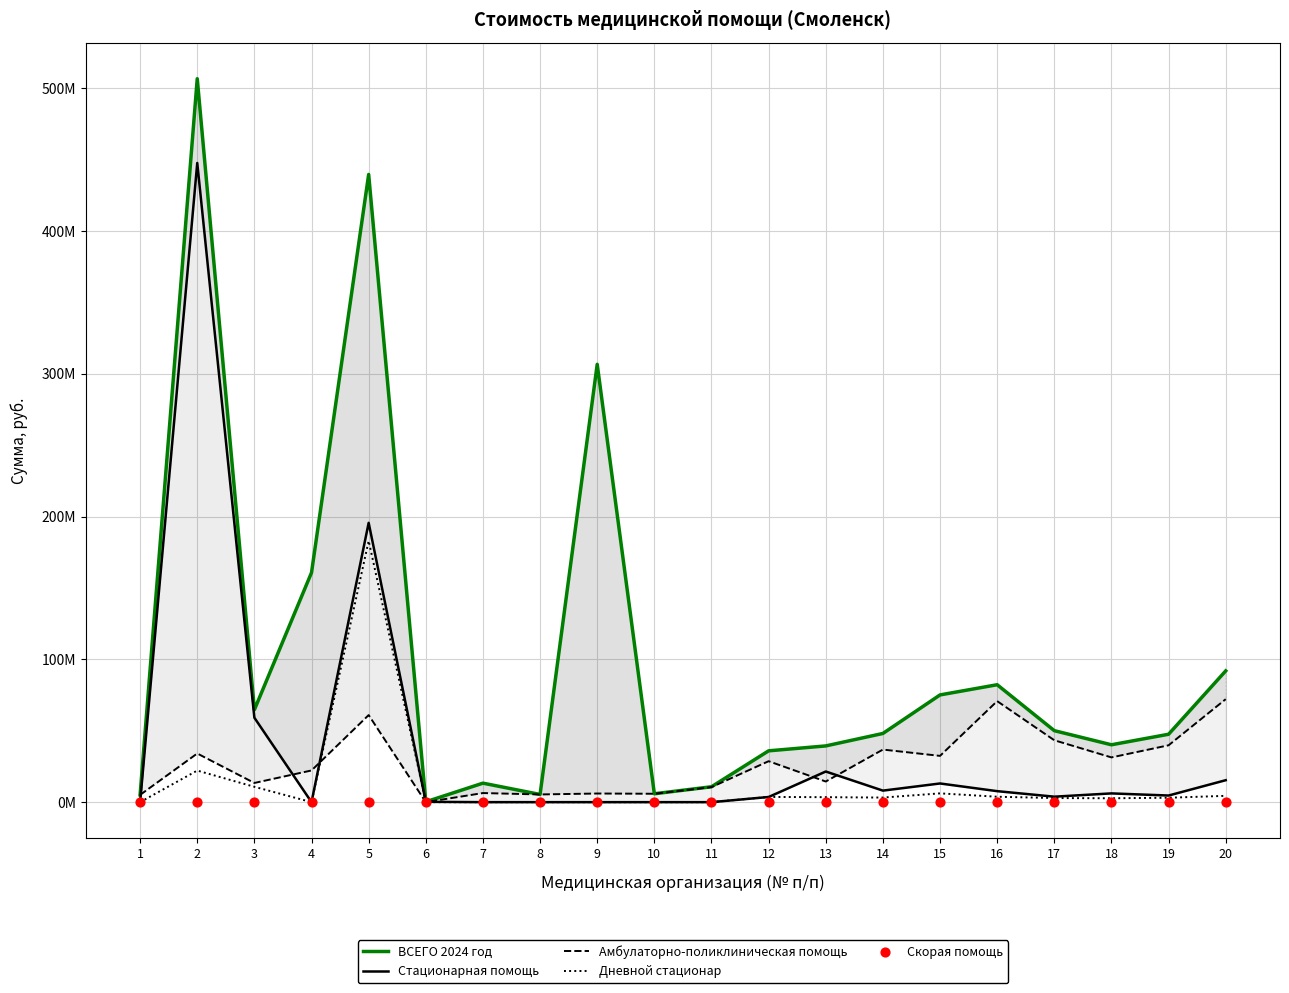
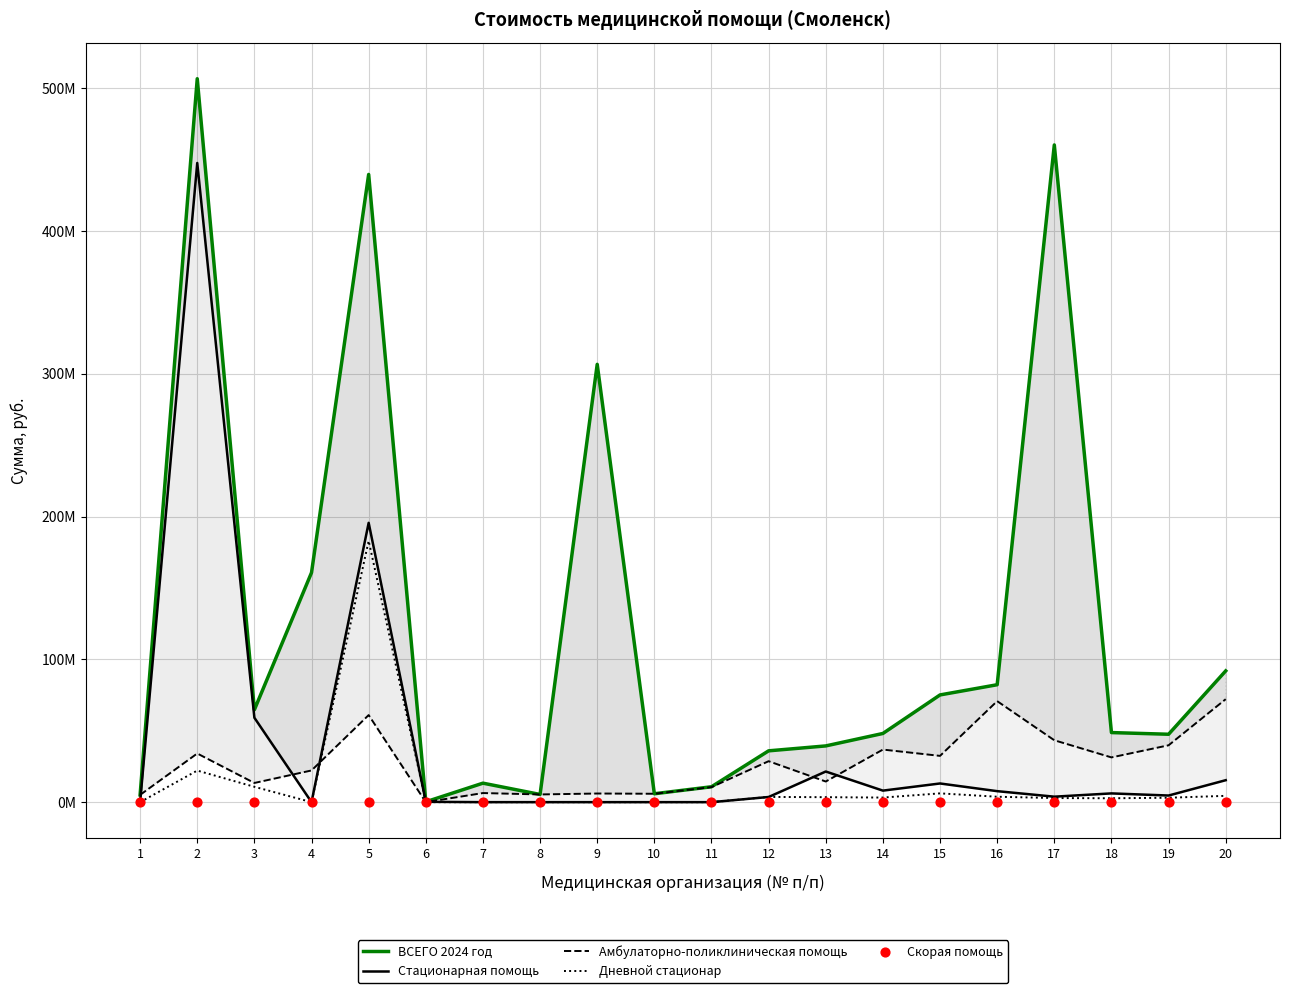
  {
    "ВСЕГО 2024 год": {
      "2": 507000000,
      "3": 65000000,
      "4": 161000000,
      "5": 440000000,
      "7": 13000000,
      "9": 307000000,
      "12": 36000000,
      "13": 39000000,
      "14": 48000000,
      "15": 75000000,
      "16": 82000000,
-     "17": 50000000,
-     "18": 40000000,
+     "17": 460000000,
+     "18": 49000000,
      "19": 48000000,
      "20": 92000000
    }
  }
